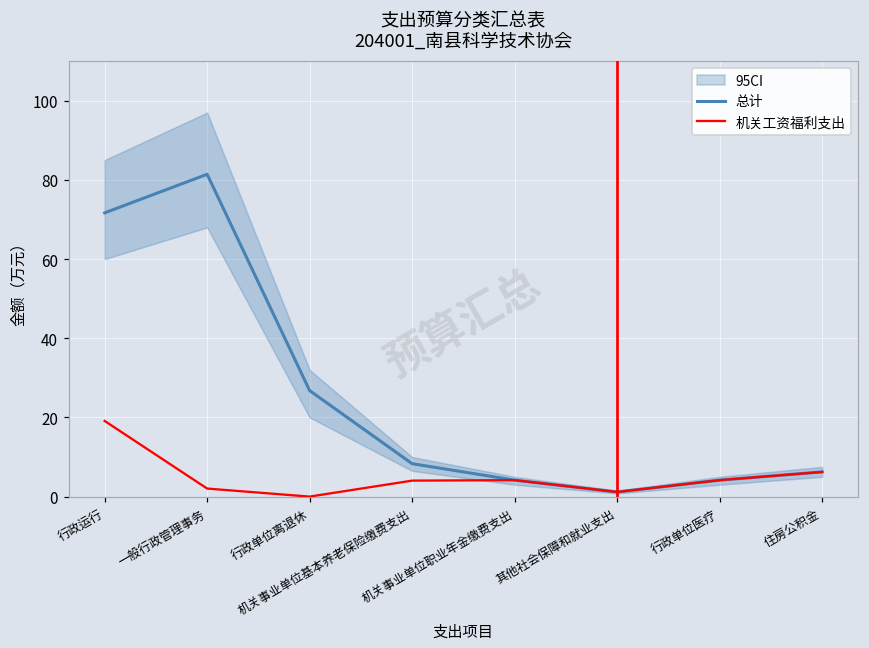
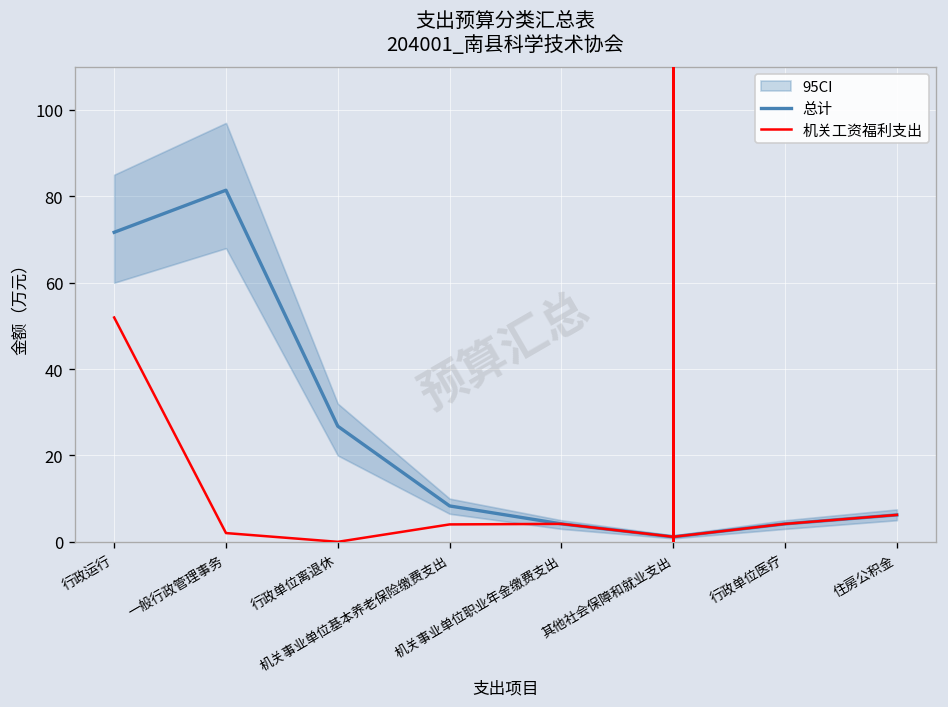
  {
    "机关工资福利支出": {
-     "行政运行": 19,
+     "行政运行": 52,
      "一般行政管理事务": 2,
      "行政单位离退休": 0,
      "机关事业单位基本养老保险缴费支出": 4
    }
  }
